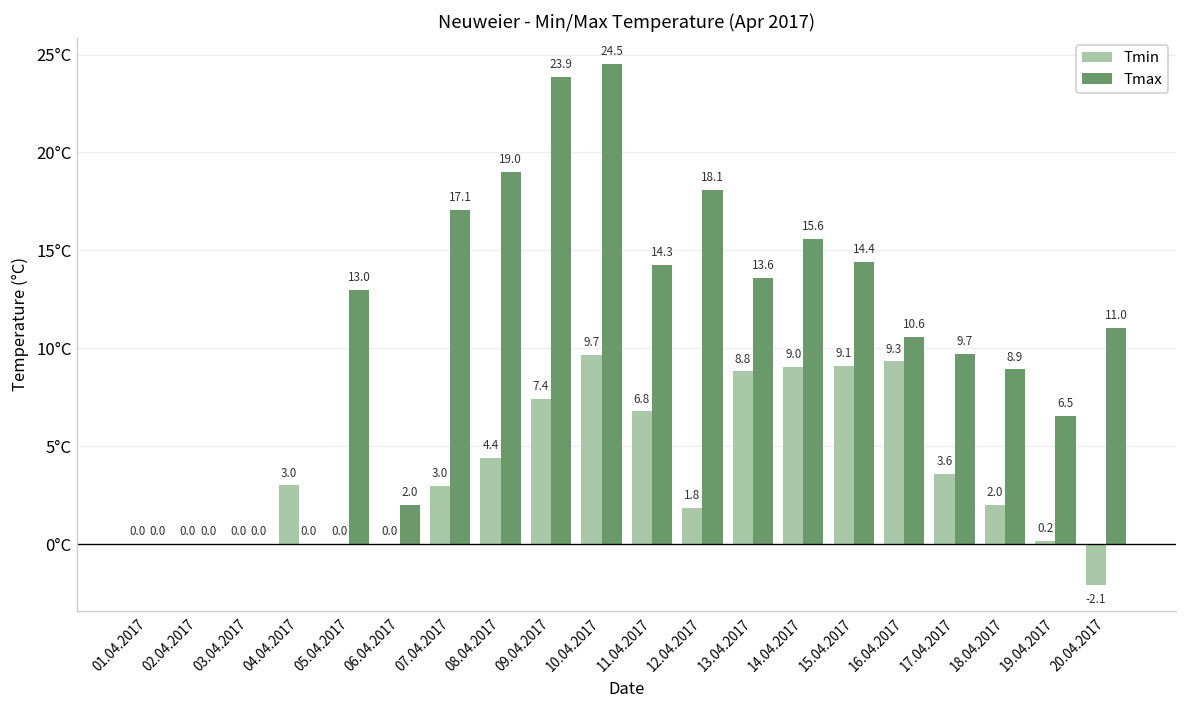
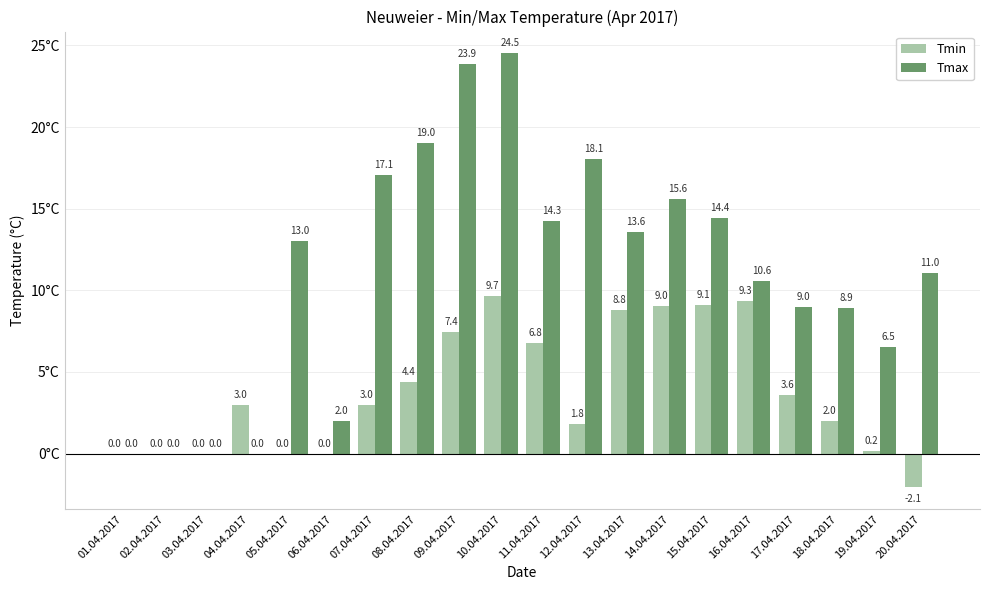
  {
    "Tmin": {
      "01.04.2017": 0.0,
      "02.04.2017": 0.0,
      "03.04.2017": 0.0,
      "04.04.2017": 3.0,
      "05.04.2017": 0.0,
      "06.04.2017": 0.0,
      "07.04.2017": 3.0,
      "08.04.2017": 4.4,
      "09.04.2017": 7.4,
      "10.04.2017": 9.7,
      "11.04.2017": 6.8,
      "12.04.2017": 1.8,
      "13.04.2017": 8.8,
      "14.04.2017": 9.0,
      "15.04.2017": 9.1,
      "16.04.2017": 9.3,
      "17.04.2017": 3.6,
      "18.04.2017": 2.0,
      "19.04.2017": 0.2,
      "20.04.2017": -2.1
    },
    "Tmax": {
      "01.04.2017": 0.0,
      "02.04.2017": 0.0,
      "03.04.2017": 0.0,
      "04.04.2017": 0.0,
      "05.04.2017": 13.0,
      "06.04.2017": 2.0,
      "07.04.2017": 17.1,
      "08.04.2017": 19.0,
      "09.04.2017": 23.9,
      "10.04.2017": 24.5,
      "11.04.2017": 14.3,
      "12.04.2017": 18.1,
      "13.04.2017": 13.6,
      "14.04.2017": 15.6,
      "15.04.2017": 14.4,
      "16.04.2017": 10.6,
-     "17.04.2017": 9.7,
+     "17.04.2017": 9.0,
      "18.04.2017": 8.9,
      "19.04.2017": 6.5,
      "20.04.2017": 11.0
    }
  }
